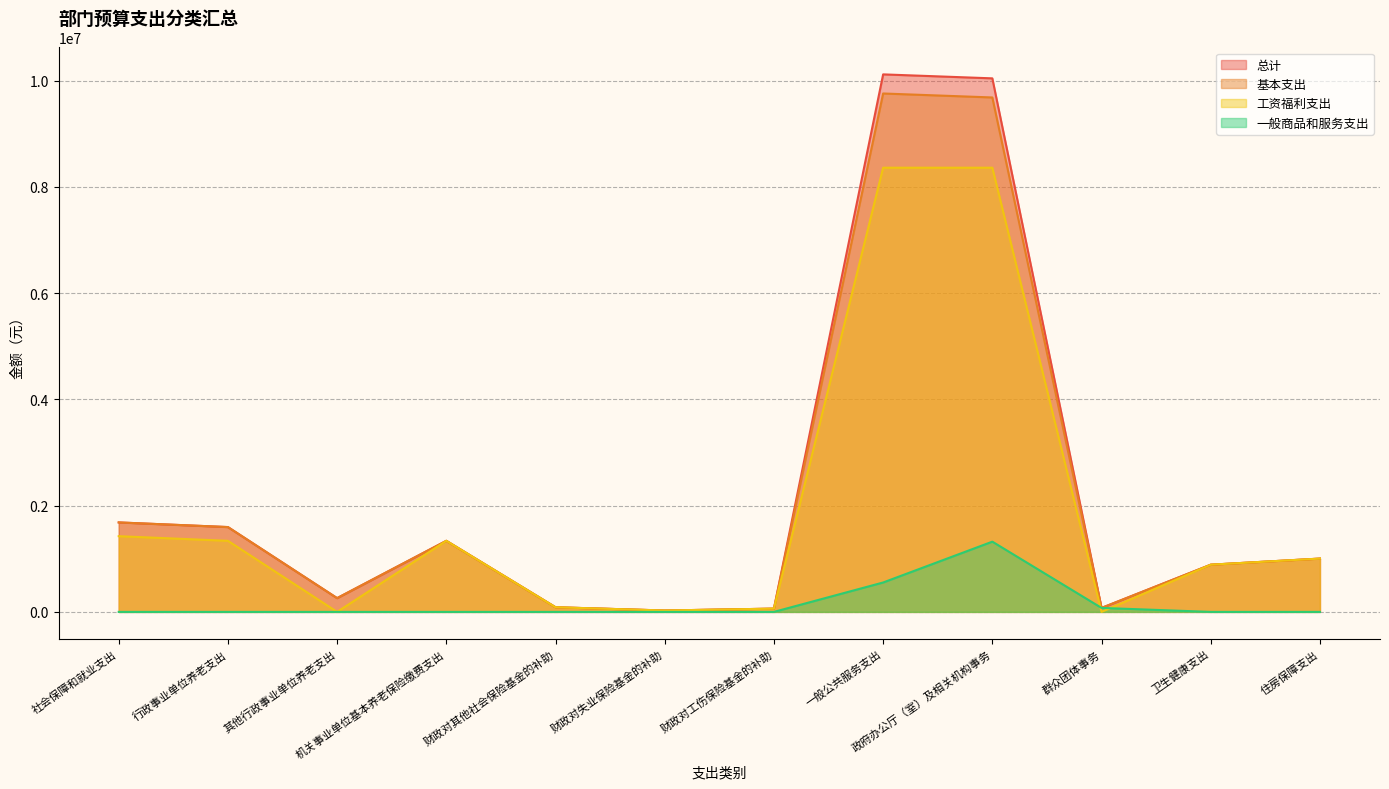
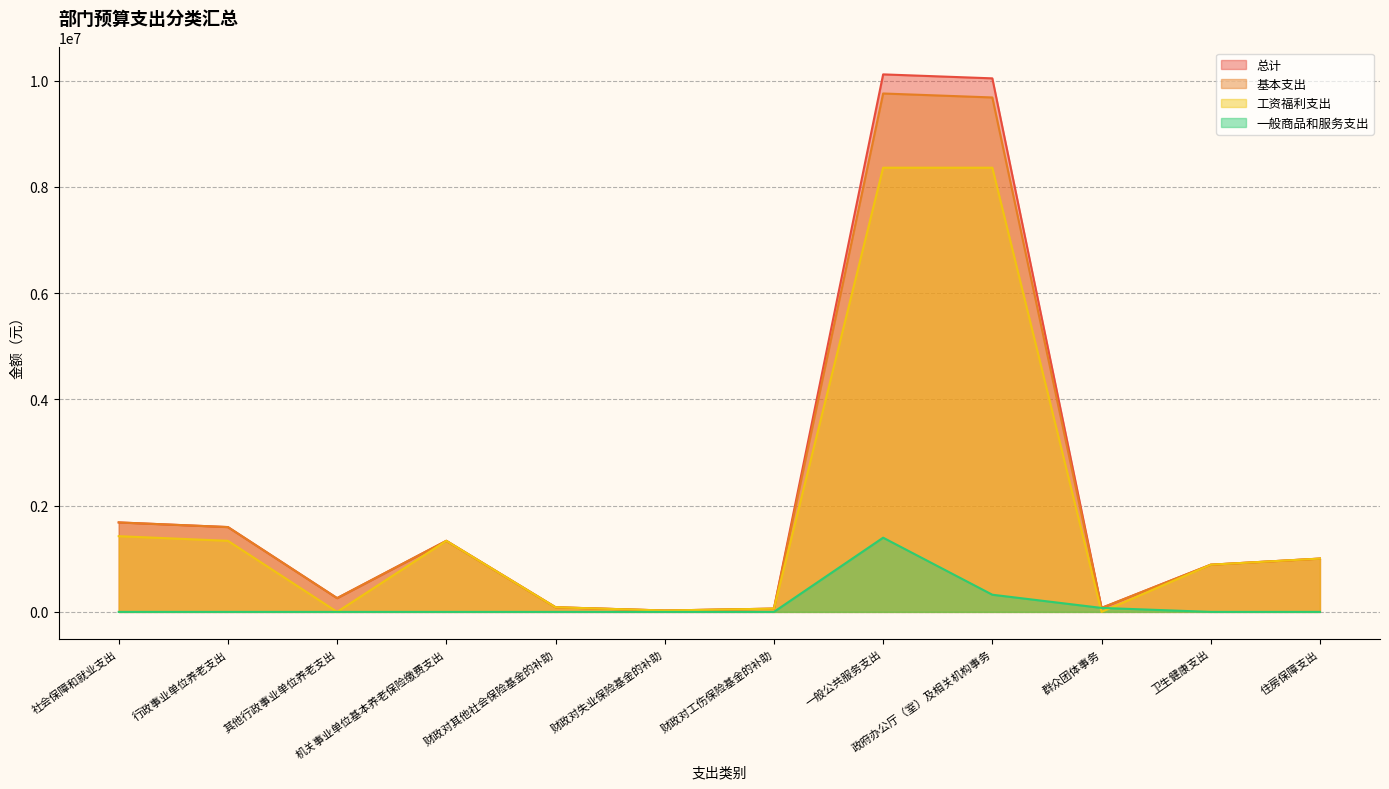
  {
    "一般商品和服务支出": {
      "社会保障和就业支出": 0,
      "行政事业单位养老支出": 0,
      "机关事业单位基本养老保险缴费支出": 0,
      "财政对其他社会保险基金的补助": 0,
      "财政对工伤保险基金的补助": 0,
-     "一般公共服务支出": 600000,
-     "政府办公厅（室）及相关机构事务": 1300000,
+     "一般公共服务支出": 1400000,
+     "政府办公厅（室）及相关机构事务": 300000,
      "卫生健康支出": 0,
      "住房保障支出": 0
    }
  }
